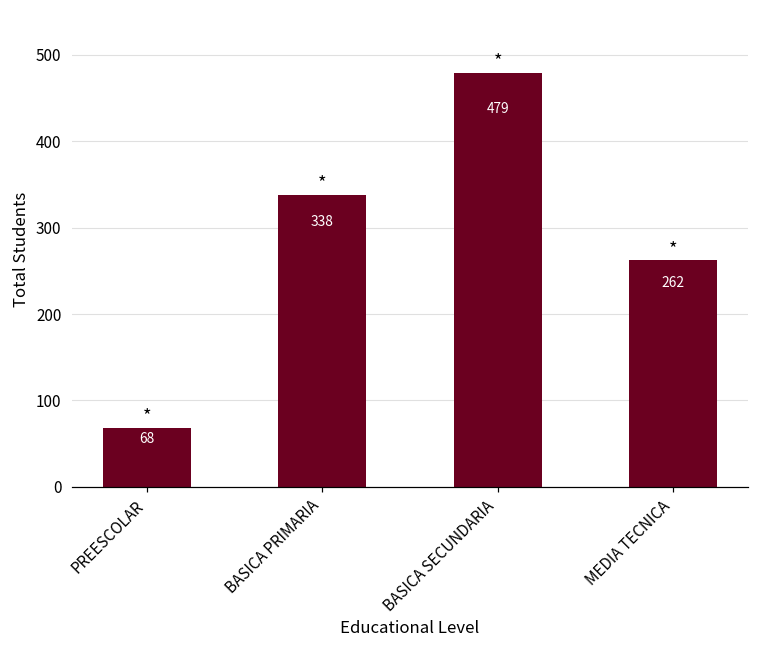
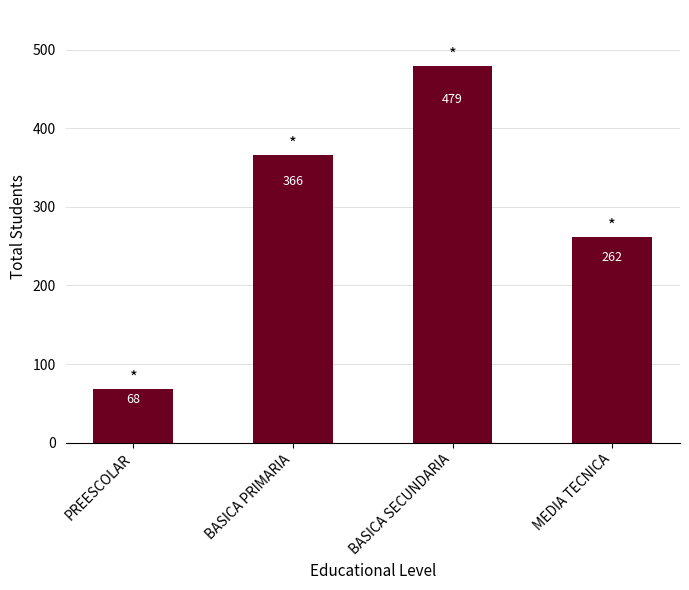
  {
    "PREESCOLAR": 68,
-   "BASICA PRIMARIA": 338,
+   "BASICA PRIMARIA": 366,
    "BASICA SECUNDARIA": 479,
    "MEDIA TECNICA": 262
  }
